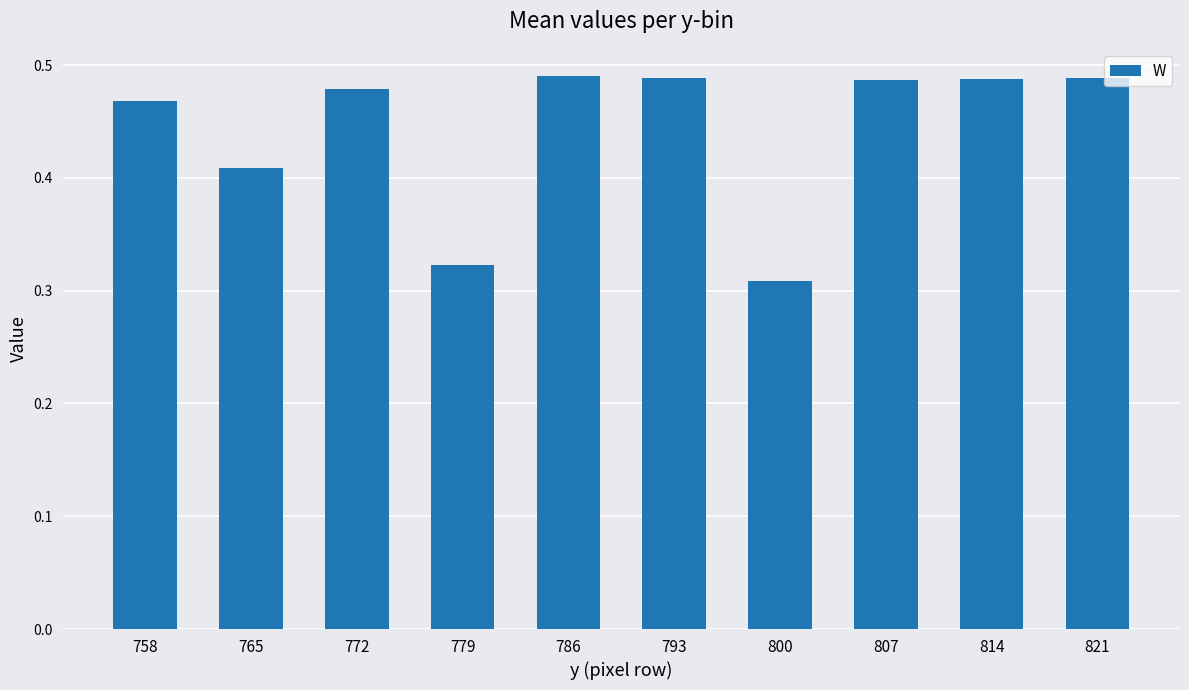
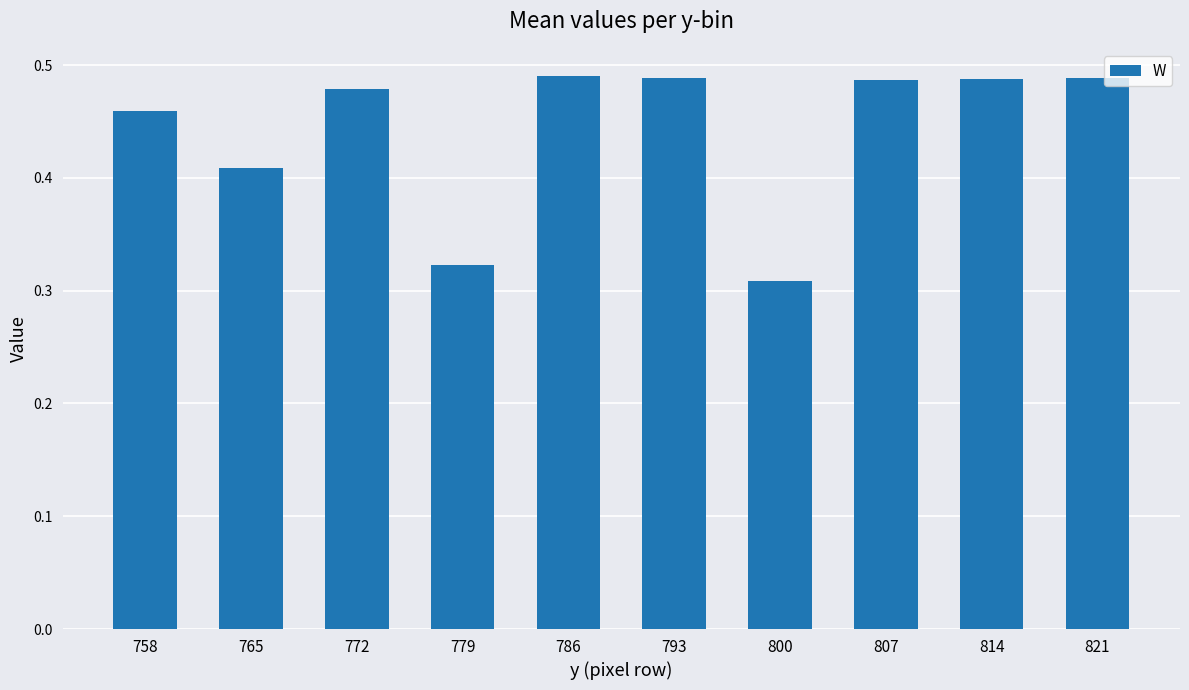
  {
-   "758": 0.468,
+   "758": 0.460,
    "765": 0.409,
    "772": 0.479,
    "779": 0.322,
    "786": 0.490,
    "793": 0.489,
    "800": 0.308,
    "807": 0.487,
    "814": 0.488,
    "821": 0.489
  }
